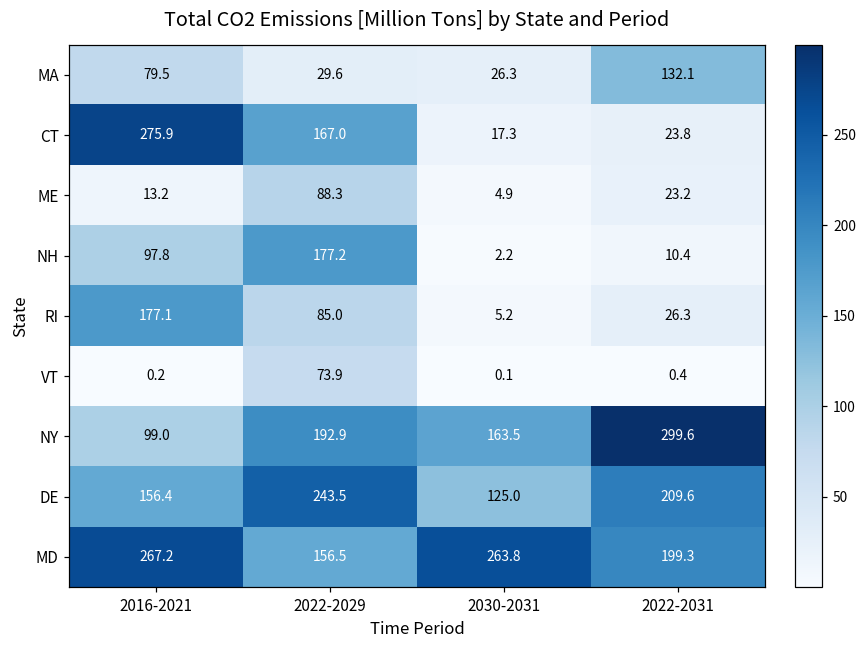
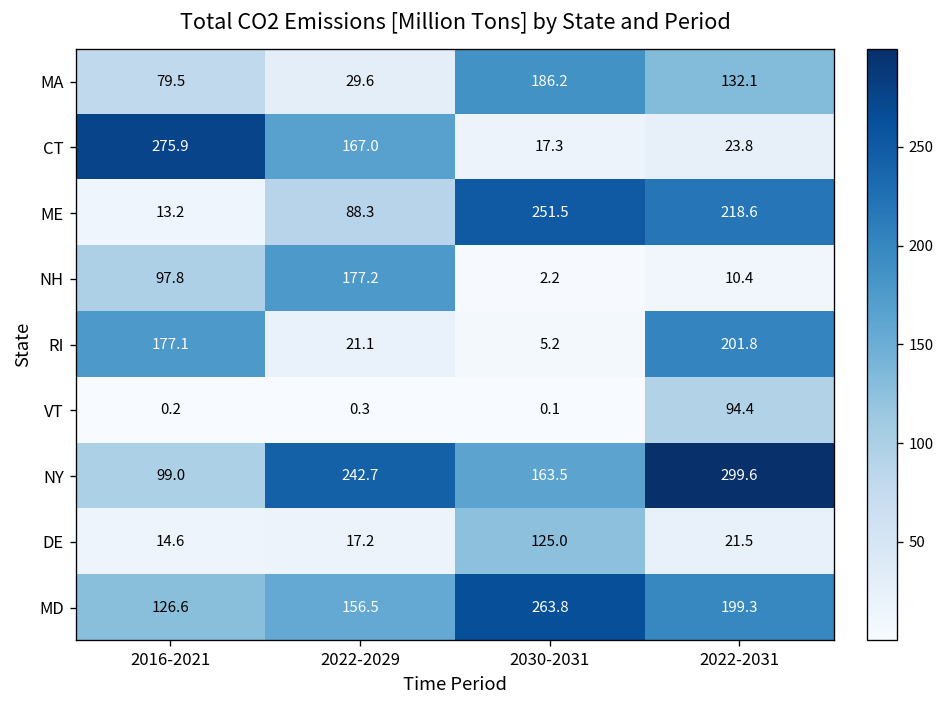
  {
    "MA": {
      "2016-2021": 79.5,
      "2022-2029": 29.6,
-     "2030-2031": 26.3,
+     "2030-2031": 186.2,
      "2022-2031": 132.1
    },
    "CT": {
      "2016-2021": 275.9,
      "2022-2029": 167.0,
      "2030-2031": 17.3,
      "2022-2031": 23.8
    },
    "ME": {
      "2016-2021": 13.2,
      "2022-2029": 88.3,
-     "2030-2031": 4.9,
-     "2022-2031": 23.2
+     "2030-2031": 251.5,
+     "2022-2031": 218.6
    },
    "NH": {
      "2016-2021": 97.8,
      "2022-2029": 177.2,
      "2030-2031": 2.2,
      "2022-2031": 10.4
    },
    "RI": {
      "2016-2021": 177.1,
-     "2022-2029": 85.0,
+     "2022-2029": 21.1,
      "2030-2031": 5.2,
-     "2022-2031": 26.3
+     "2022-2031": 201.8
    },
    "VT": {
      "2016-2021": 0.2,
-     "2022-2029": 73.9,
+     "2022-2029": 0.3,
      "2030-2031": 0.1,
-     "2022-2031": 0.4
+     "2022-2031": 94.4
    },
    "NY": {
      "2016-2021": 99.0,
-     "2022-2029": 192.9,
+     "2022-2029": 242.7,
      "2030-2031": 163.5,
      "2022-2031": 299.6
    },
    "DE": {
-     "2016-2021": 156.4,
-     "2022-2029": 243.5,
+     "2016-2021": 14.6,
+     "2022-2029": 17.2,
      "2030-2031": 125.0,
-     "2022-2031": 209.6
+     "2022-2031": 21.5
    },
    "MD": {
-     "2016-2021": 267.2,
+     "2016-2021": 126.6,
      "2022-2029": 156.5,
      "2030-2031": 263.8,
      "2022-2031": 199.3
    }
  }
